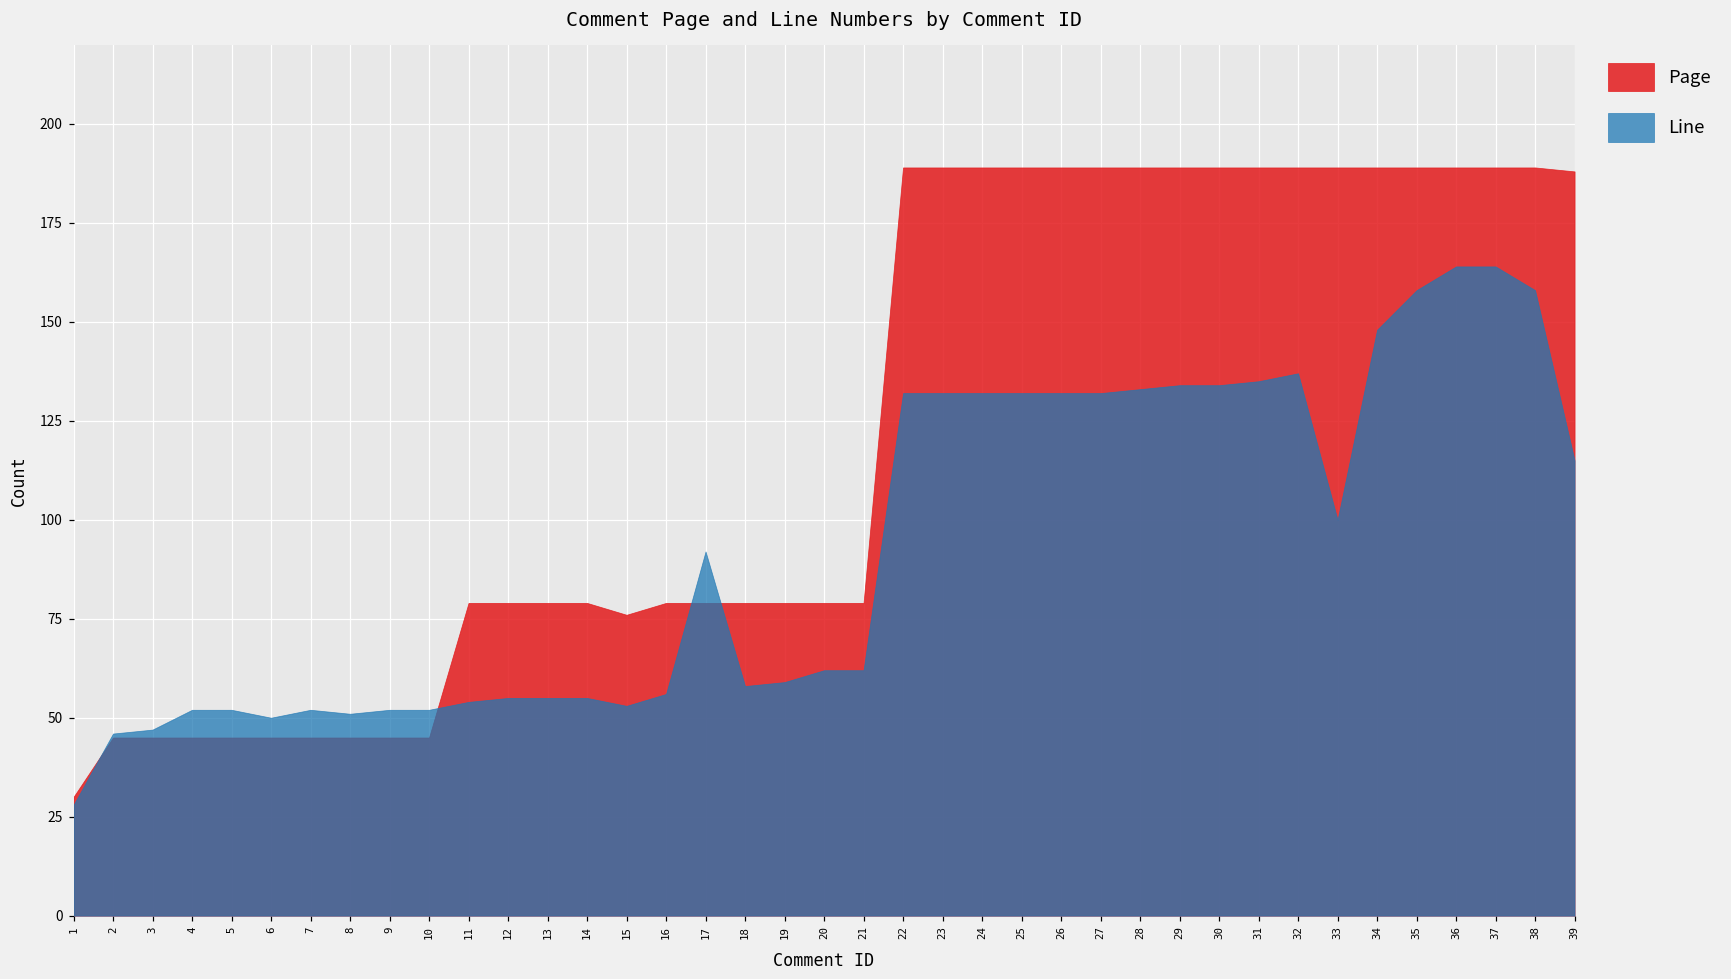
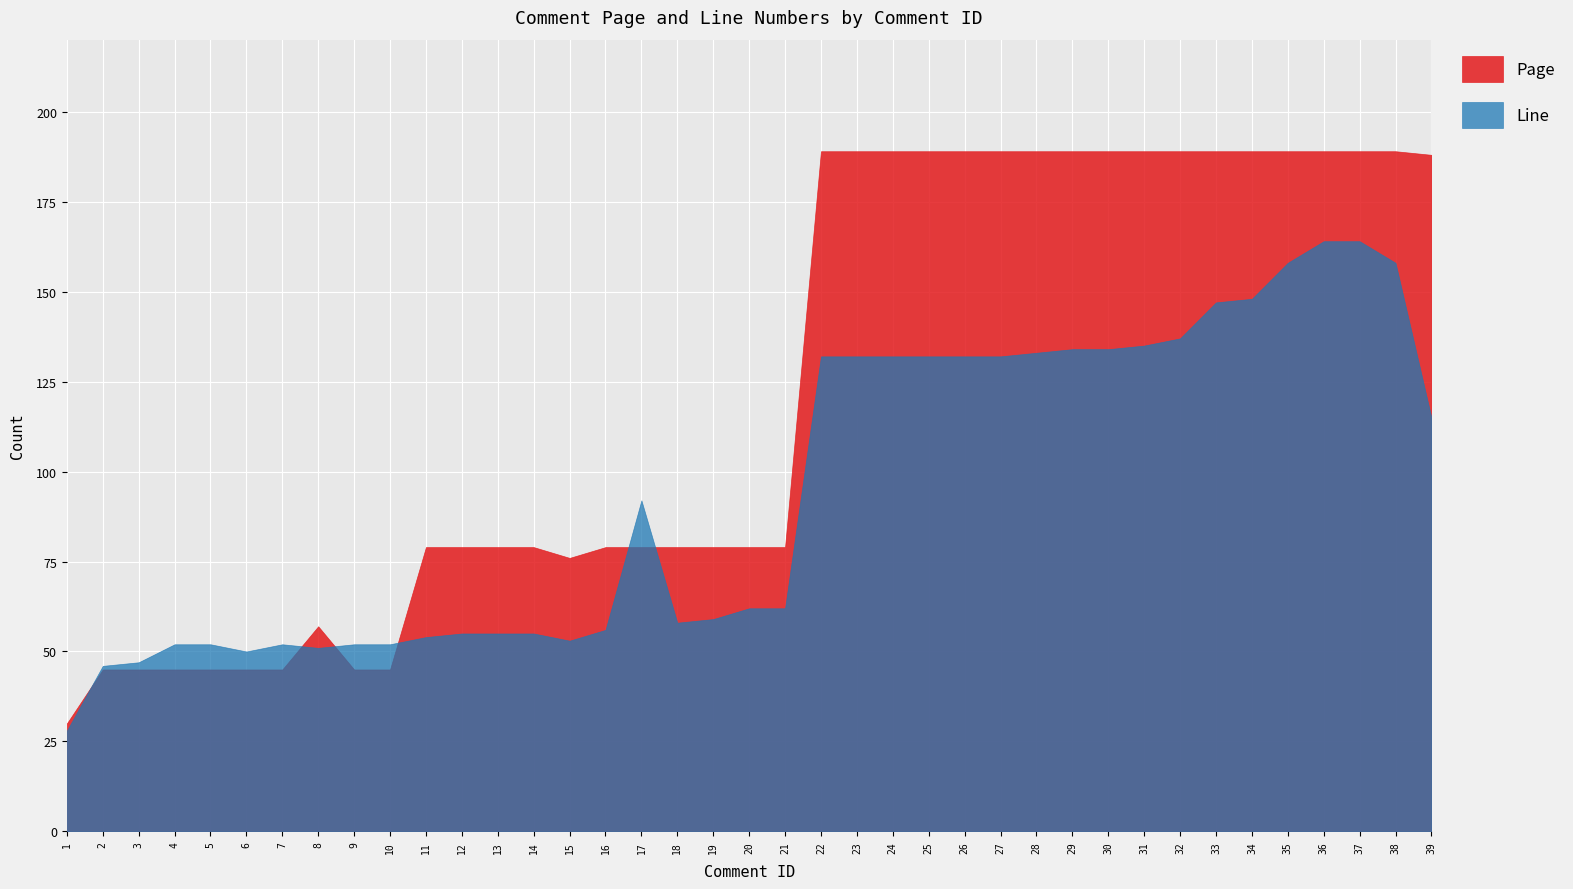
  {
    "Page": {
      "1": 30,
      "2": 45,
      "3": 45,
      "4": 45,
      "5": 45,
      "6": 45,
      "7": 45,
-     "8": 45,
+     "8": 57,
      "9": 45,
      "10": 45,
      "11": 79,
      "12": 79,
      "13": 79,
      "14": 79,
      "15": 76,
      "16": 79,
      "17": 79,
      "18": 79,
      "19": 79,
      "20": 79,
      "21": 79,
      "22": 189,
      "23": 189,
      "24": 189,
      "25": 189,
      "26": 189,
      "27": 189,
      "28": 189,
      "29": 189,
      "30": 189,
      "31": 189,
      "32": 189,
      "33": 189,
      "34": 189,
      "35": 189,
      "36": 189,
      "37": 189,
      "38": 189,
      "39": 188
    },
    "Line": {
      "1": 28,
      "2": 46,
      "3": 47,
      "4": 52,
      "5": 52,
      "6": 50,
      "7": 52,
      "8": 51,
      "9": 52,
      "10": 52,
      "11": 54,
      "12": 55,
      "13": 55,
      "14": 55,
      "15": 53,
      "16": 56,
      "17": 92,
      "18": 58,
      "19": 59,
      "20": 62,
      "21": 62,
      "22": 132,
      "23": 132,
      "24": 132,
      "25": 132,
      "26": 132,
      "27": 132,
      "28": 133,
      "29": 134,
      "30": 134,
      "31": 135,
      "32": 137,
-     "33": 100,
+     "33": 147,
      "34": 148,
      "35": 158,
      "36": 164,
      "37": 164,
      "38": 158,
      "39": 115
    }
  }
